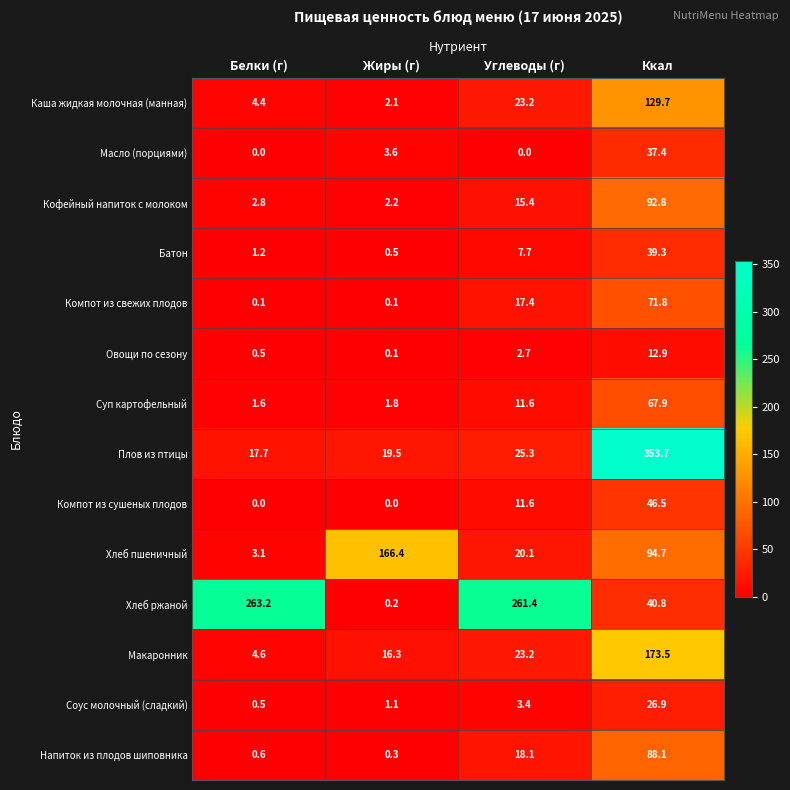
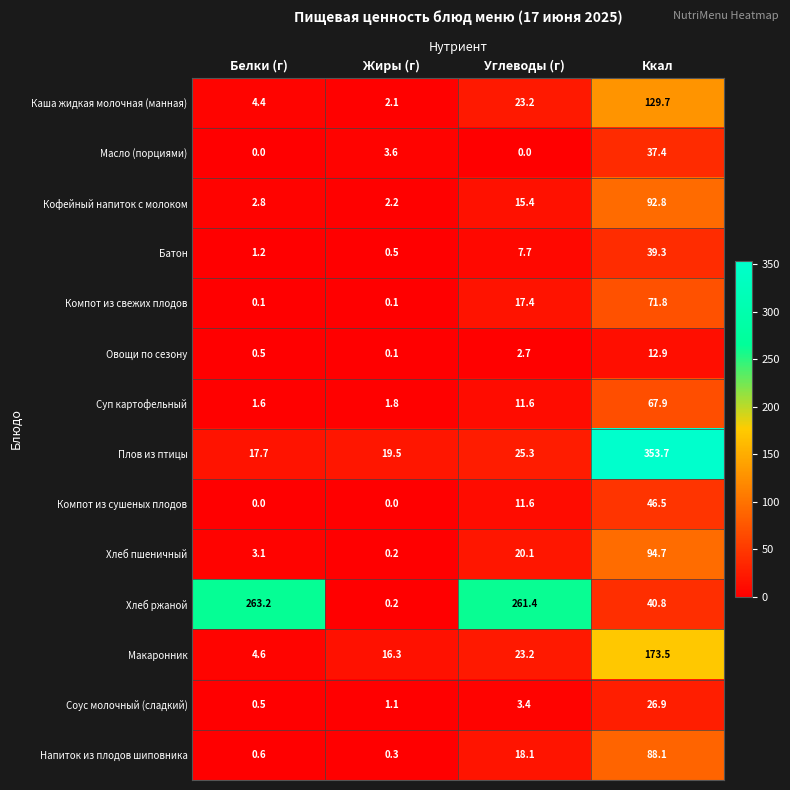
  {
    "Каша жидкая молочная (манная)": {
      "Белки (г)": 4.4,
      "Жиры (г)": 2.1,
      "Углеводы (г)": 23.2,
      "Ккал": 129.7
    },
    "Масло (порциями)": {
      "Белки (г)": 0.0,
      "Жиры (г)": 3.6,
      "Углеводы (г)": 0.0,
      "Ккал": 37.4
    },
    "Кофейный напиток с молоком": {
      "Белки (г)": 2.8,
      "Жиры (г)": 2.2,
      "Углеводы (г)": 15.4,
      "Ккал": 92.8
    },
    "Батон": {
      "Белки (г)": 1.2,
      "Жиры (г)": 0.5,
      "Углеводы (г)": 7.7,
      "Ккал": 39.3
    },
    "Компот из свежих плодов": {
      "Белки (г)": 0.1,
      "Жиры (г)": 0.1,
      "Углеводы (г)": 17.4,
      "Ккал": 71.8
    },
    "Овощи по сезону": {
      "Белки (г)": 0.5,
      "Жиры (г)": 0.1,
      "Углеводы (г)": 2.7,
      "Ккал": 12.9
    },
    "Суп картофельный": {
      "Белки (г)": 1.6,
      "Жиры (г)": 1.8,
      "Углеводы (г)": 11.6,
      "Ккал": 67.9
    },
    "Плов из птицы": {
      "Белки (г)": 17.7,
      "Жиры (г)": 19.5,
      "Углеводы (г)": 25.3,
      "Ккал": 353.7
    },
    "Компот из сушеных плодов": {
      "Белки (г)": 0.0,
      "Жиры (г)": 0.0,
      "Углеводы (г)": 11.6,
      "Ккал": 46.5
    },
    "Хлеб пшеничный": {
      "Белки (г)": 3.1,
-     "Жиры (г)": 166.4,
+     "Жиры (г)": 0.2,
      "Углеводы (г)": 20.1,
      "Ккал": 94.7
    },
    "Хлеб ржаной": {
      "Белки (г)": 263.2,
      "Жиры (г)": 0.2,
      "Углеводы (г)": 261.4,
      "Ккал": 40.8
    },
    "Макаронник": {
      "Белки (г)": 4.6,
      "Жиры (г)": 16.3,
      "Углеводы (г)": 23.2,
      "Ккал": 173.5
    },
    "Соус молочный (сладкий)": {
      "Белки (г)": 0.5,
      "Жиры (г)": 1.1,
      "Углеводы (г)": 3.4,
      "Ккал": 26.9
    },
    "Напиток из плодов шиповника": {
      "Белки (г)": 0.6,
      "Жиры (г)": 0.3,
      "Углеводы (г)": 18.1,
      "Ккал": 88.1
    }
  }
